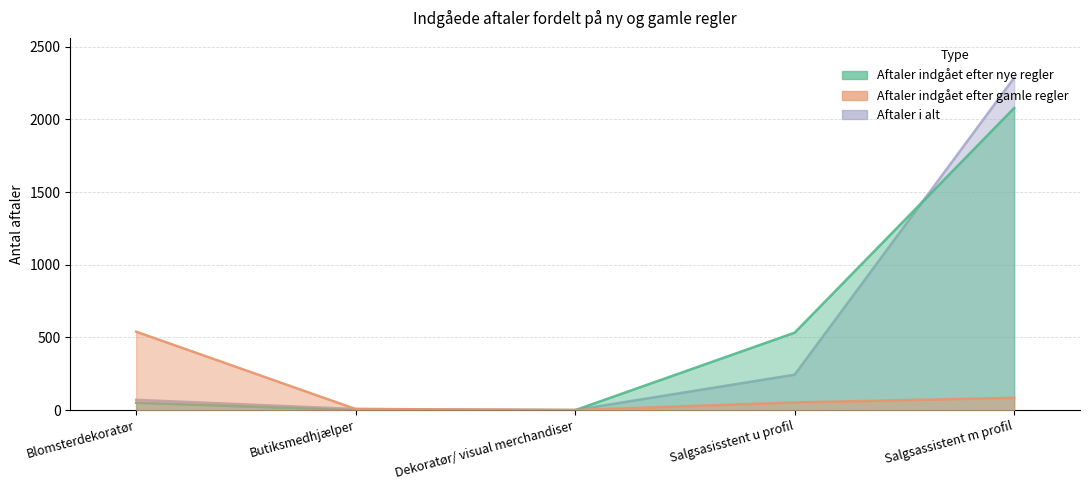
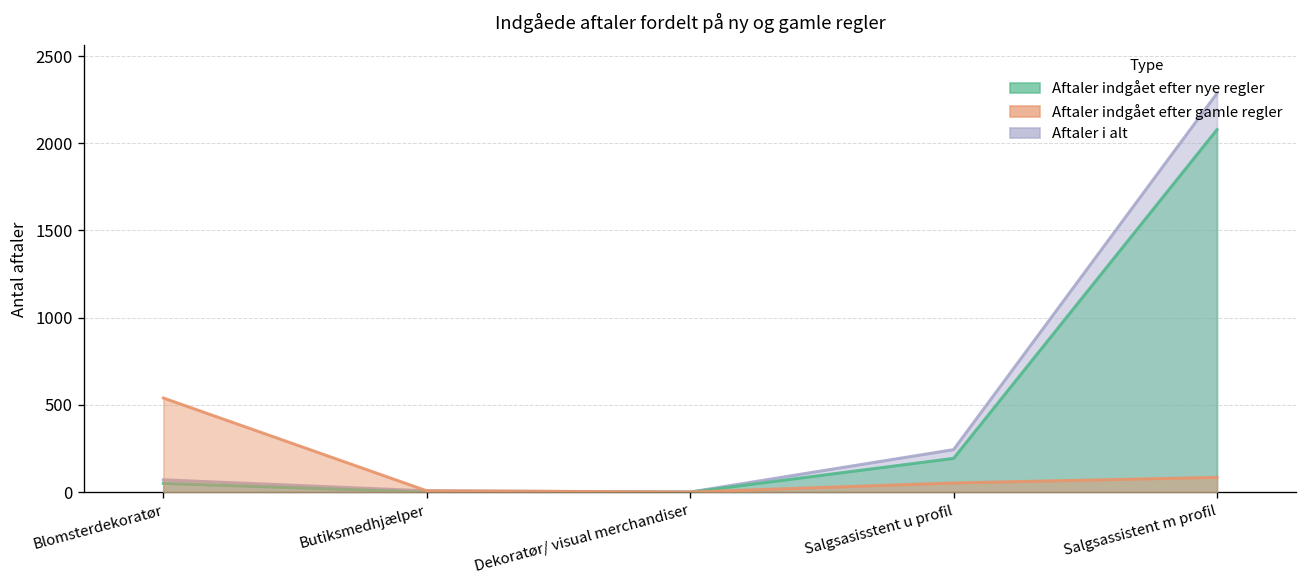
  {
    "Aftaler i alt": {
      "Blomsterdekoratør": 70,
      "Salgsasisstent u profil": 240,
      "Salgsassistent m profil": 2290
    },
    "Aftaler indgået efter nye regler": {
      "Blomsterdekoratør": 50,
-     "Salgsasisstent u profil": 530,
+     "Salgsasisstent u profil": 190,
      "Salgsassistent m profil": 2080
    },
    "Aftaler indgået efter gamle regler": {
      "Blomsterdekoratør": 540,
      "Salgsasisstent u profil": 50,
      "Salgsassistent m profil": 90
    }
  }
